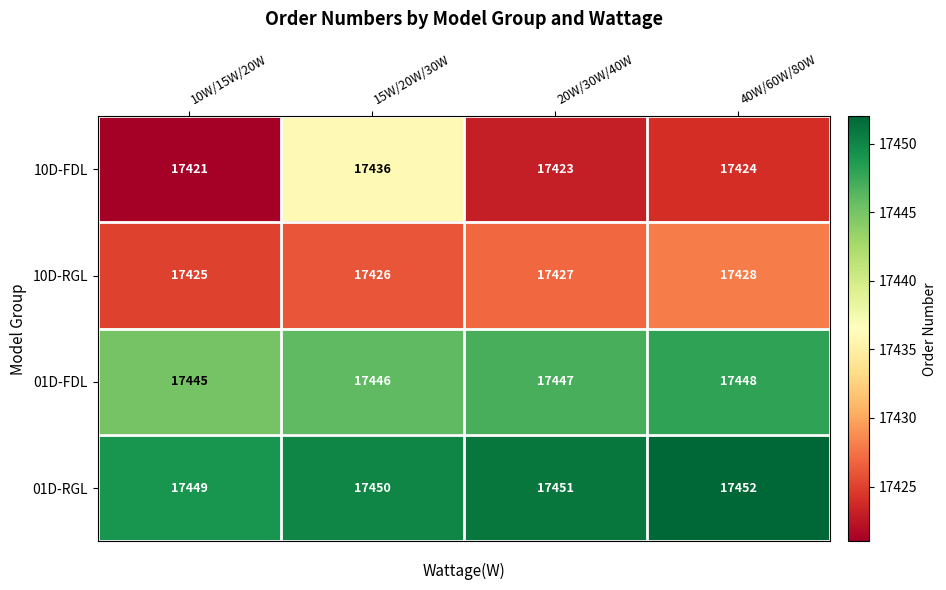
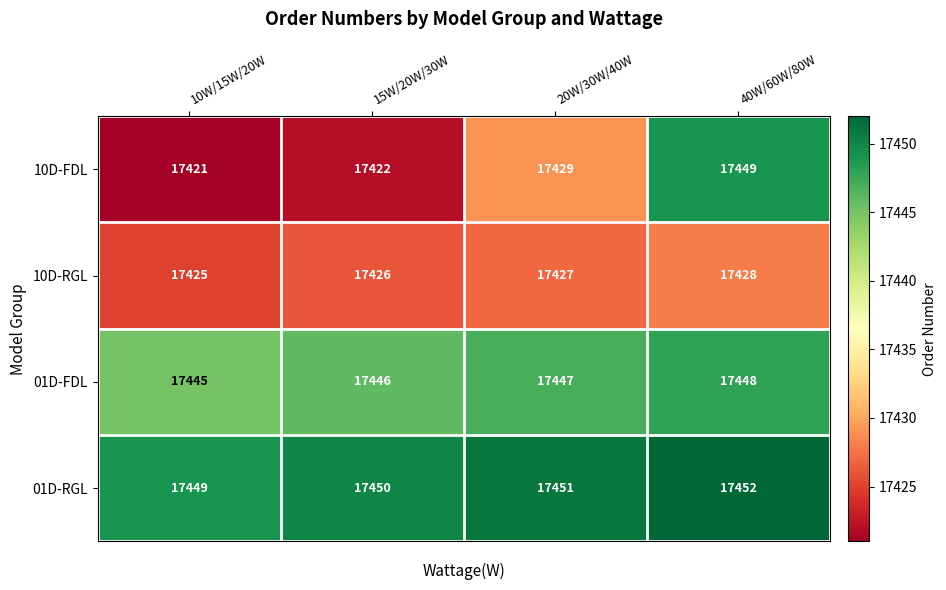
  {
    "10D-FDL": {
      "10W/15W/20W": 17421,
-     "15W/20W/30W": 17436,
-     "20W/30W/40W": 17423,
-     "40W/60W/80W": 17424
+     "15W/20W/30W": 17422,
+     "20W/30W/40W": 17429,
+     "40W/60W/80W": 17449
    },
    "10D-RGL": {
      "10W/15W/20W": 17425,
      "15W/20W/30W": 17426,
      "20W/30W/40W": 17427,
      "40W/60W/80W": 17428
    },
    "01D-FDL": {
      "10W/15W/20W": 17445,
      "15W/20W/30W": 17446,
      "20W/30W/40W": 17447,
      "40W/60W/80W": 17448
    },
    "01D-RGL": {
      "10W/15W/20W": 17449,
      "15W/20W/30W": 17450,
      "20W/30W/40W": 17451,
      "40W/60W/80W": 17452
    }
  }
